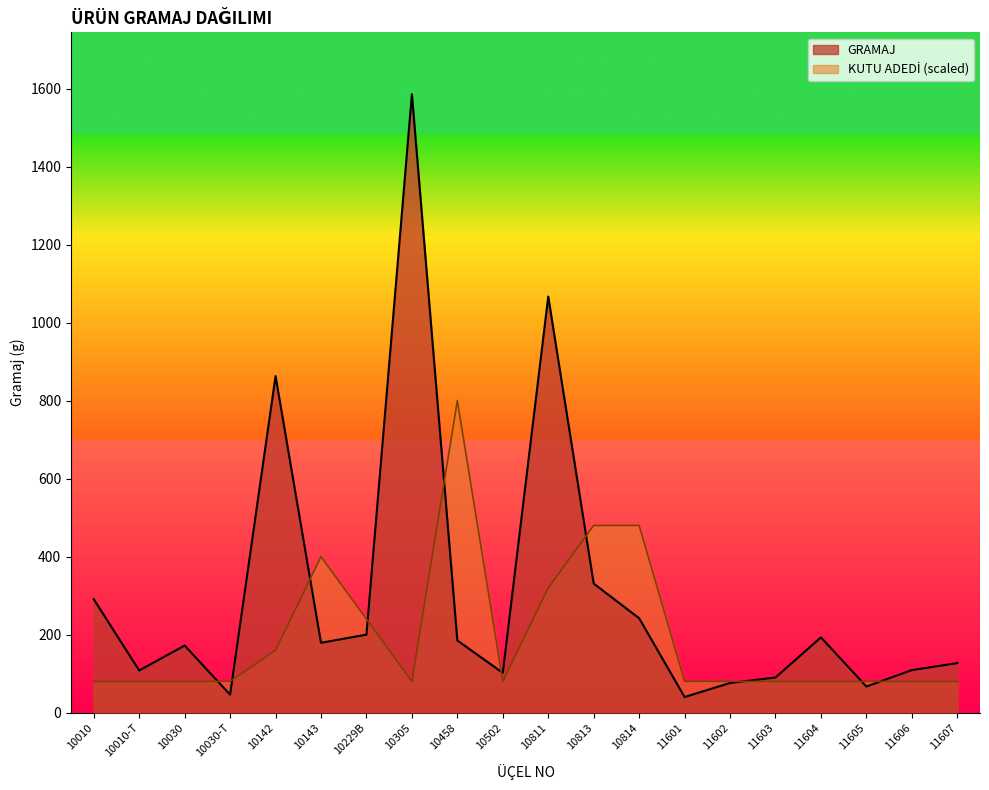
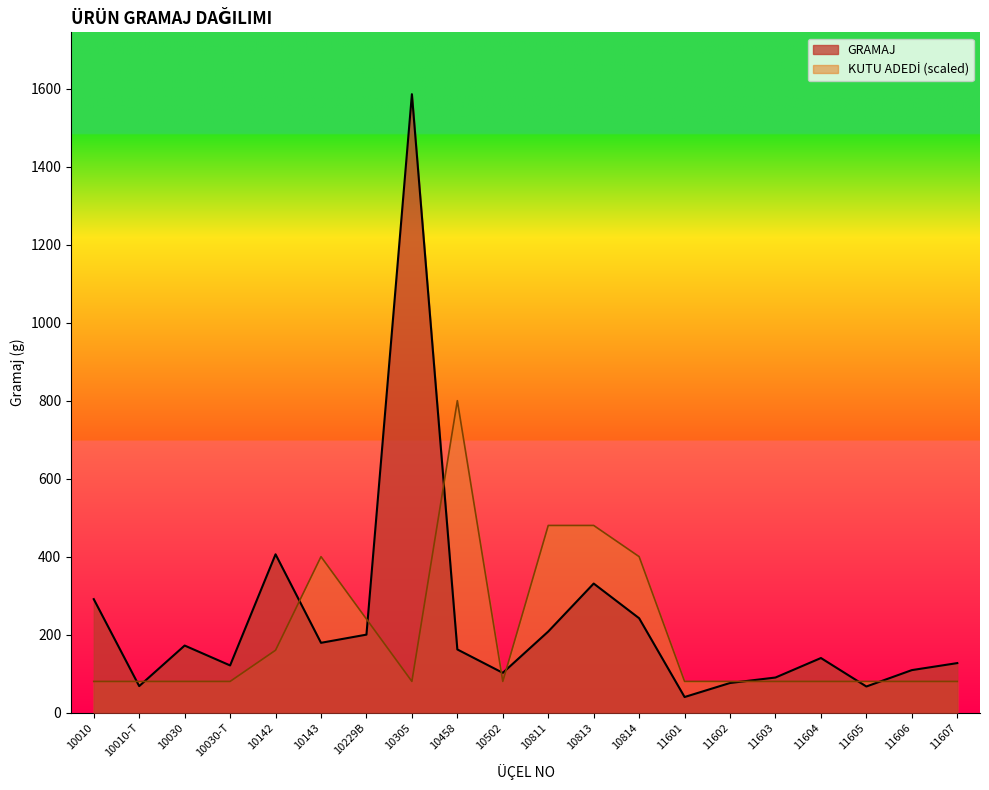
  {
    "GRAMAJ": {
      "10010": 290,
-     "10010-T": 110,
+     "10010-T": 70,
      "10030": 170,
-     "10030-T": 50,
-     "10142": 860,
+     "10030-T": 120,
+     "10142": 410,
      "10143": 180,
      "10229B": 200,
      "10305": 1590,
-     "10458": 190,
+     "10458": 160,
      "10502": 100,
-     "10811": 1070,
+     "10811": 210,
      "10813": 330,
      "10814": 240,
      "11601": 40,
      "11603": 90,
-     "11604": 190,
+     "11604": 140,
      "11605": 70,
      "11606": 110,
      "11607": 130
    },
    "KUTU ADEDİ (scaled)": {
      "10010": 80,
      "10010-T": 80,
      "10030": 80,
      "10030-T": 80,
      "10142": 160,
      "10143": 400,
      "10229B": 240,
      "10305": 80,
      "10458": 800,
      "10502": 80,
-     "10811": 320,
+     "10811": 480,
      "10813": 480,
-     "10814": 480,
+     "10814": 400,
      "11601": 80,
      "11603": 80,
      "11604": 80,
      "11605": 80,
      "11606": 80,
      "11607": 80
    }
  }
